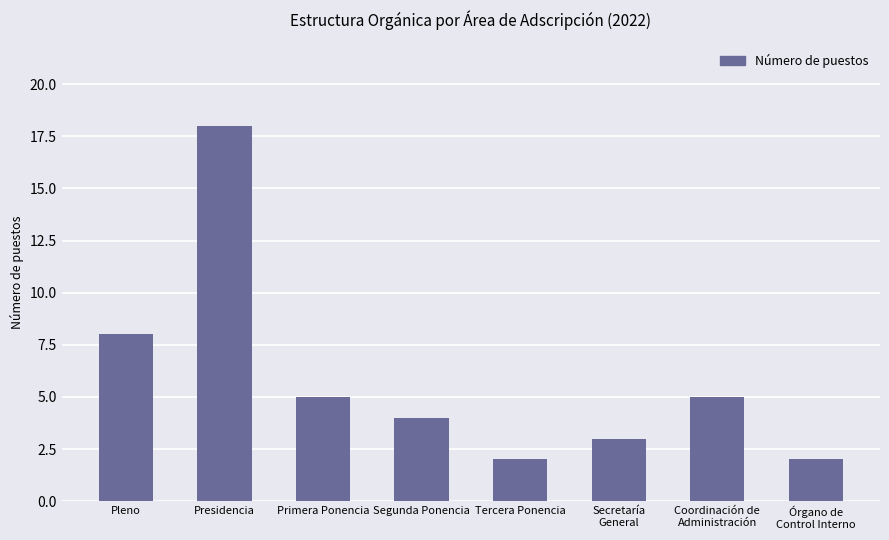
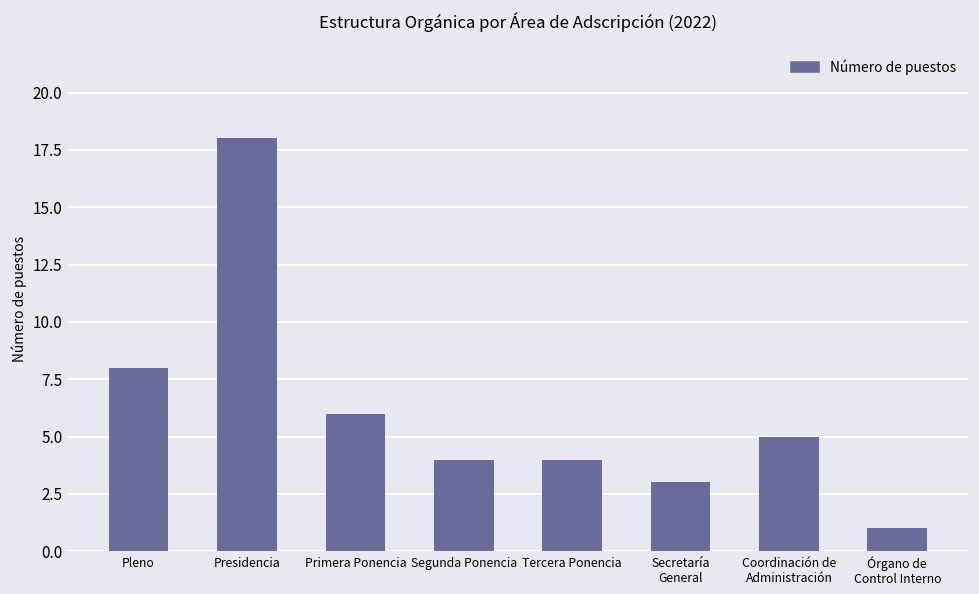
  {
    "Pleno": 8,
    "Presidencia": 18,
-   "Primera Ponencia": 5,
+   "Primera Ponencia": 6,
    "Segunda Ponencia": 4,
-   "Tercera Ponencia": 2,
+   "Tercera Ponencia": 4,
    "Secretaría General": 3,
    "Coordinación de Administración": 5,
-   "Órgano de Control Interno": 2
+   "Órgano de Control Interno": 1
  }
